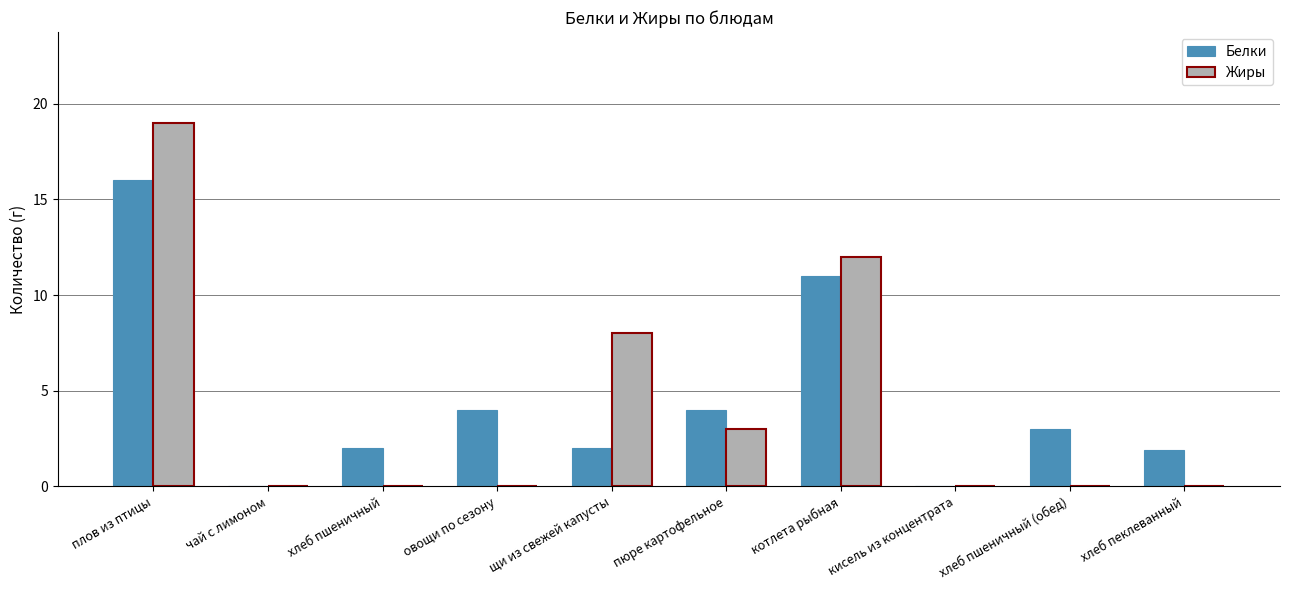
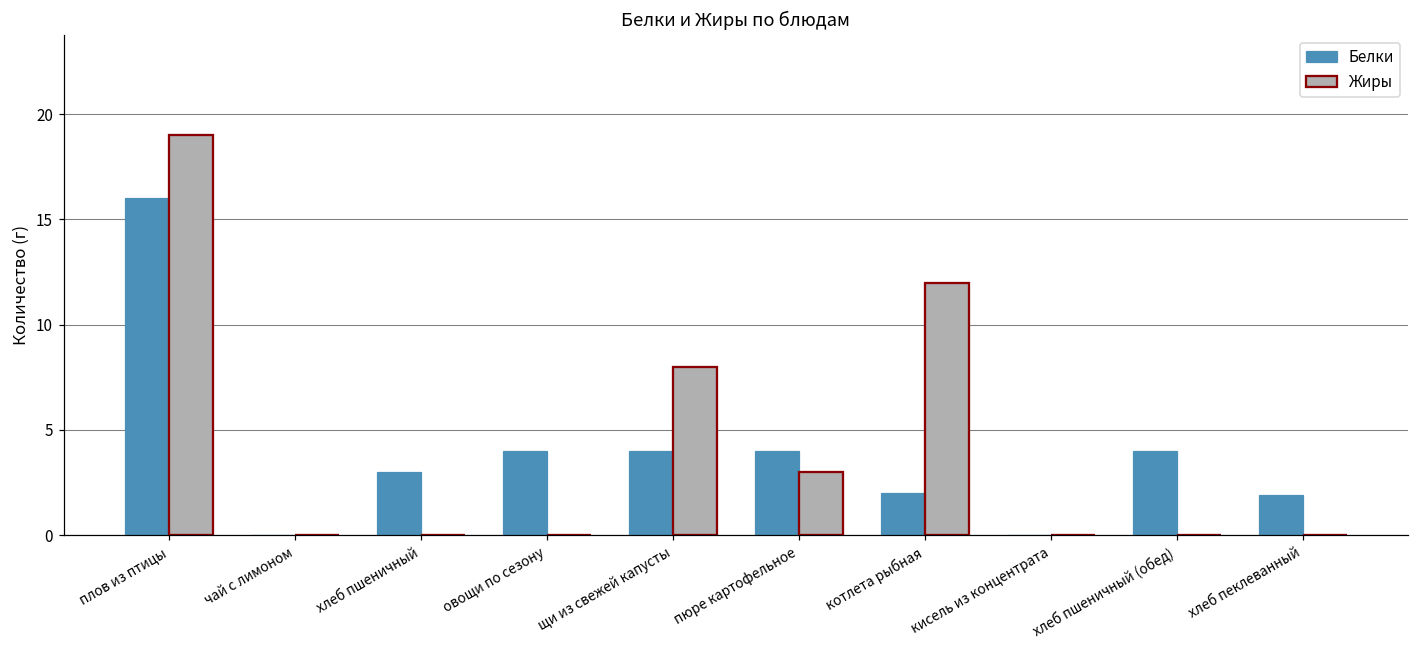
  {
    "Белки": {
      "плов из птицы": 16,
      "чай с лимоном": 0,
-     "хлеб пшеничный": 2,
+     "хлеб пшеничный": 3,
      "овощи по сезону": 4,
-     "щи из свежей капусты": 2,
+     "щи из свежей капусты": 4,
      "пюре картофельное": 4,
-     "котлета рыбная": 11,
+     "котлета рыбная": 2,
      "кисель из концентрата": 0,
-     "хлеб пшеничный (обед)": 3,
+     "хлеб пшеничный (обед)": 4,
      "хлеб пеклеванный": 2
    },
    "Жиры": {
      "плов из птицы": 19,
      "чай с лимоном": 0,
      "хлеб пшеничный": 0,
      "овощи по сезону": 0,
      "щи из свежей капусты": 8,
      "пюре картофельное": 3,
      "котлета рыбная": 12,
      "кисель из концентрата": 0,
      "хлеб пшеничный (обед)": 0,
      "хлеб пеклеванный": 0
    }
  }
